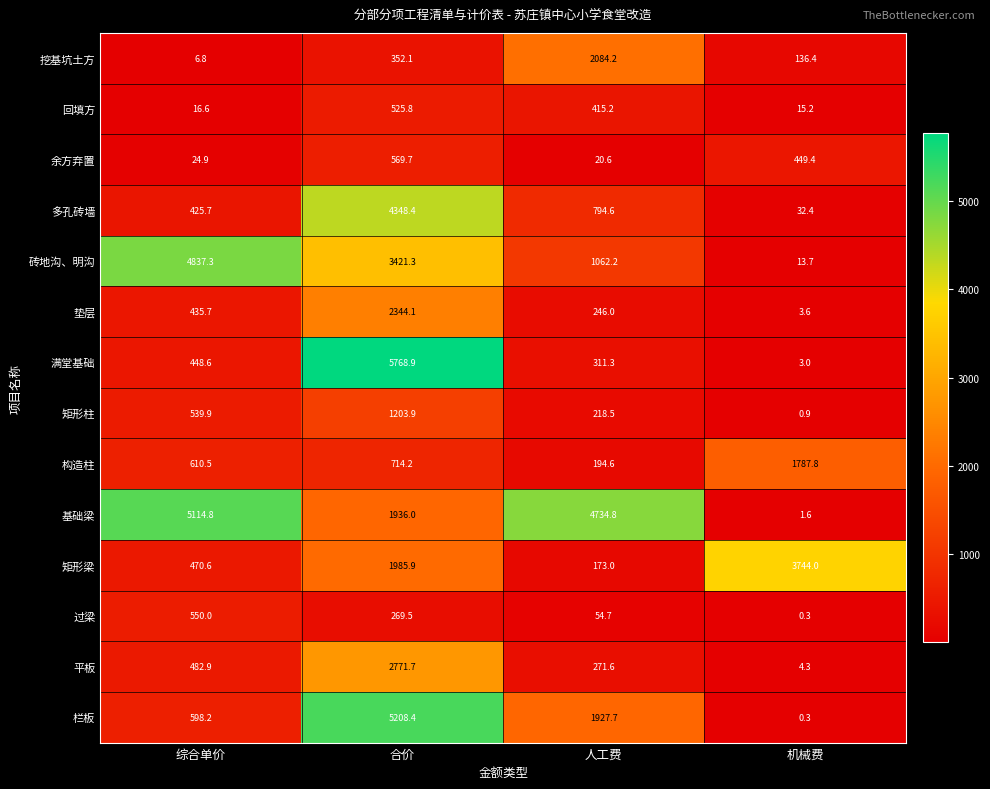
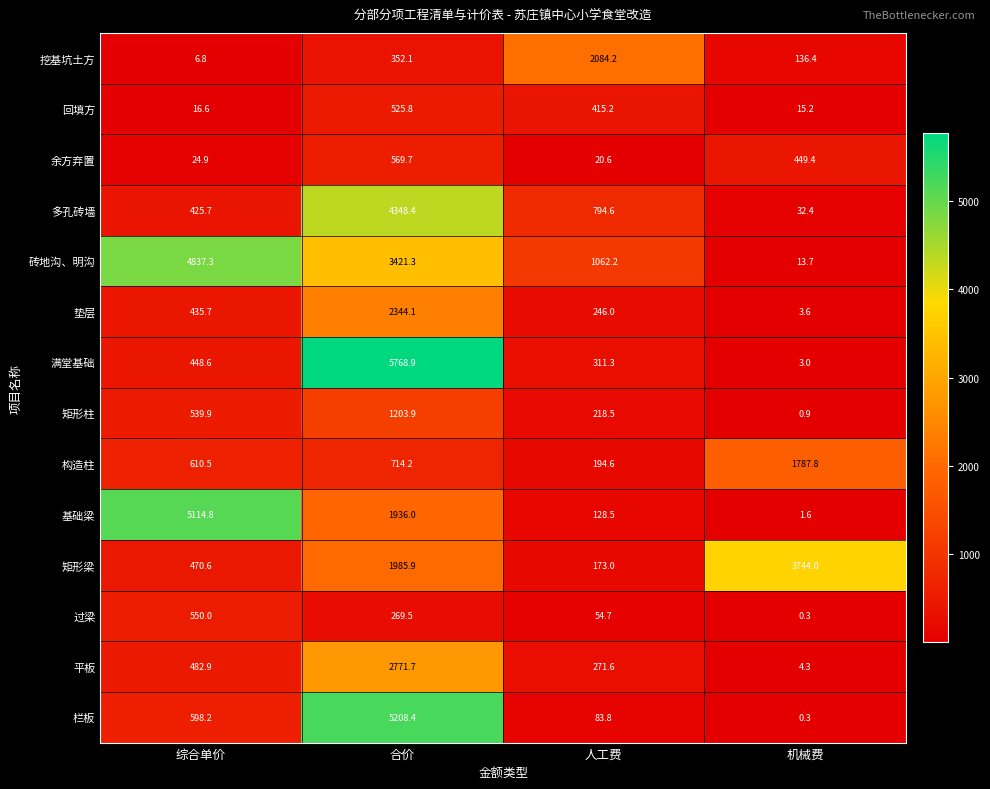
  {
    "挖基坑土方": {
      "综合单价": 6.8,
      "合价": 352.1,
      "人工费": 2084.2,
      "机械费": 136.4
    },
    "回填方": {
      "综合单价": 16.6,
      "合价": 525.8,
      "人工费": 415.2,
      "机械费": 15.2
    },
    "余方弃置": {
      "综合单价": 24.9,
      "合价": 569.7,
      "人工费": 20.6,
      "机械费": 449.4
    },
    "多孔砖墙": {
      "综合单价": 425.7,
      "合价": 4348.4,
      "人工费": 794.6,
      "机械费": 32.4
    },
    "砖地沟、明沟": {
      "综合单价": 4837.3,
      "合价": 3421.3,
      "人工费": 1062.2,
      "机械费": 13.7
    },
    "垫层": {
      "综合单价": 435.7,
      "合价": 2344.1,
      "人工费": 246.0,
      "机械费": 3.6
    },
    "满堂基础": {
      "综合单价": 448.6,
      "合价": 5768.9,
      "人工费": 311.3,
      "机械费": 3.0
    },
    "矩形柱": {
      "综合单价": 539.9,
      "合价": 1203.9,
      "人工费": 218.5,
      "机械费": 0.9
    },
    "构造柱": {
      "综合单价": 610.5,
      "合价": 714.2,
      "人工费": 194.6,
      "机械费": 1787.8
    },
    "基础梁": {
      "综合单价": 5114.8,
      "合价": 1936.0,
-     "人工费": 4734.8,
+     "人工费": 128.5,
      "机械费": 1.6
    },
    "矩形梁": {
      "综合单价": 470.6,
      "合价": 1985.9,
      "人工费": 173.0,
      "机械费": 3744.0
    },
    "过梁": {
      "综合单价": 550.0,
      "合价": 269.5,
      "人工费": 54.7,
      "机械费": 0.3
    },
    "平板": {
      "综合单价": 482.9,
      "合价": 2771.7,
      "人工费": 271.6,
      "机械费": 4.3
    },
    "栏板": {
      "综合单价": 598.2,
      "合价": 5208.4,
-     "人工费": 1927.7,
+     "人工费": 83.8,
      "机械费": 0.3
    }
  }
